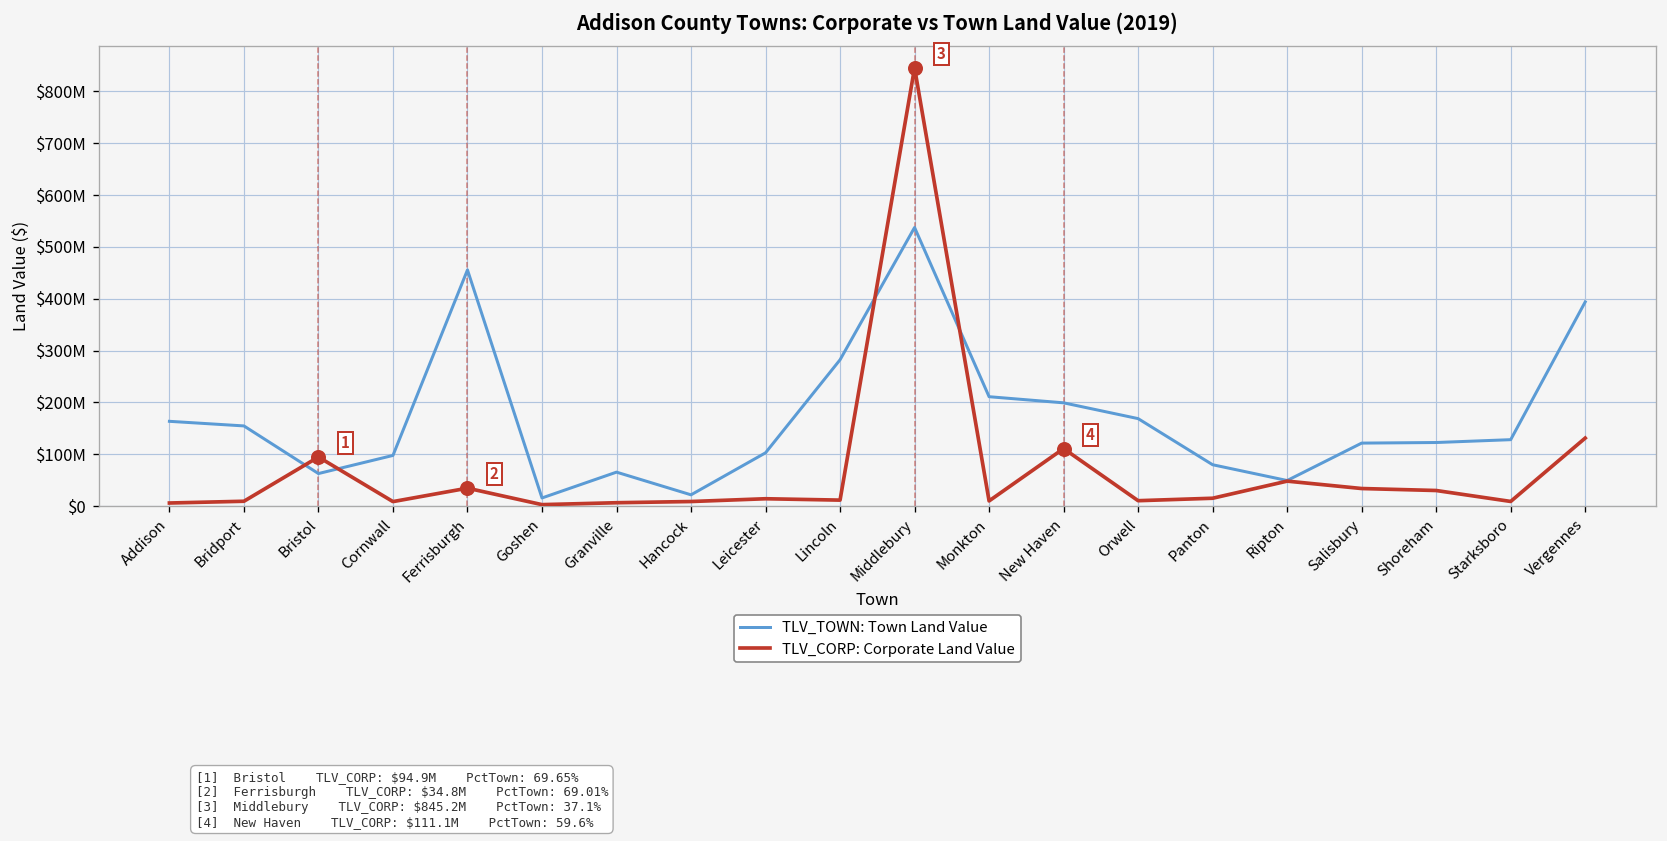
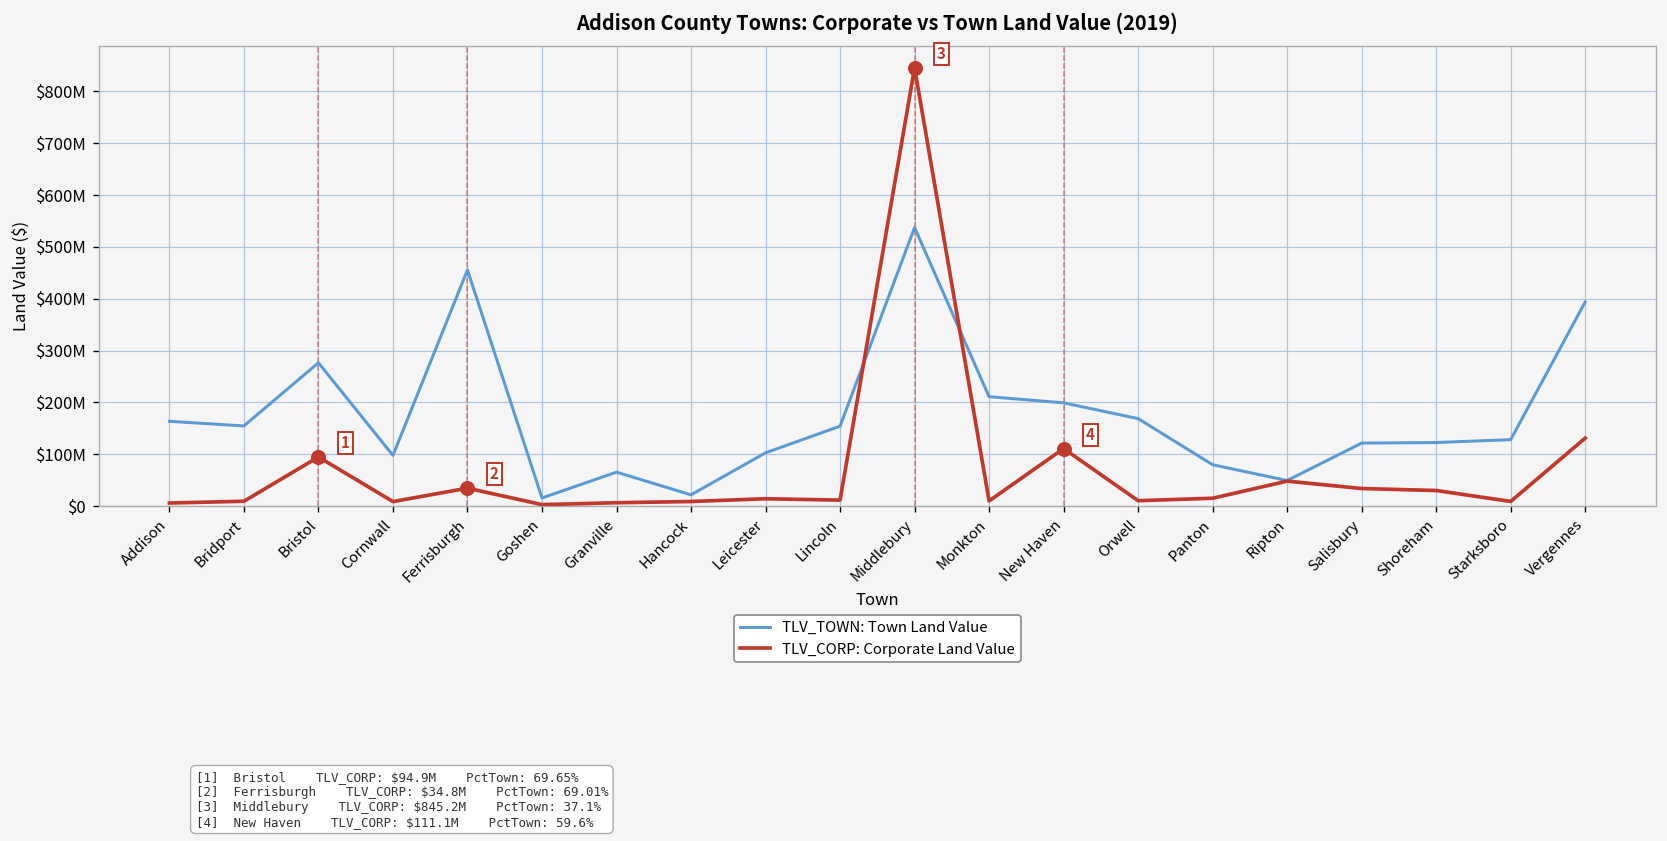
  {
    "TLV_TOWN: Town Land Value": {
      "Addison": "$160000000",
      "Bridport": "$150000000",
-     "Bristol": "$60000000",
+     "Bristol": "$280000000",
      "Cornwall": "$100000000",
      "Ferrisburgh": "$460000000",
      "Goshen": "$20000000",
      "Granville": "$70000000",
      "Hancock": "$20000000",
      "Leicester": "$100000000",
-     "Lincoln": "$280000000",
+     "Lincoln": "$150000000",
      "Middlebury": "$540000000",
      "Monkton": "$210000000",
      "New Haven": "$200000000",
      "Orwell": "$170000000",
      "Panton": "$80000000",
      "Salisbury": "$120000000",
      "Shoreham": "$120000000",
      "Starksboro": "$130000000",
      "Vergennes": "$390000000"
    }
  }
